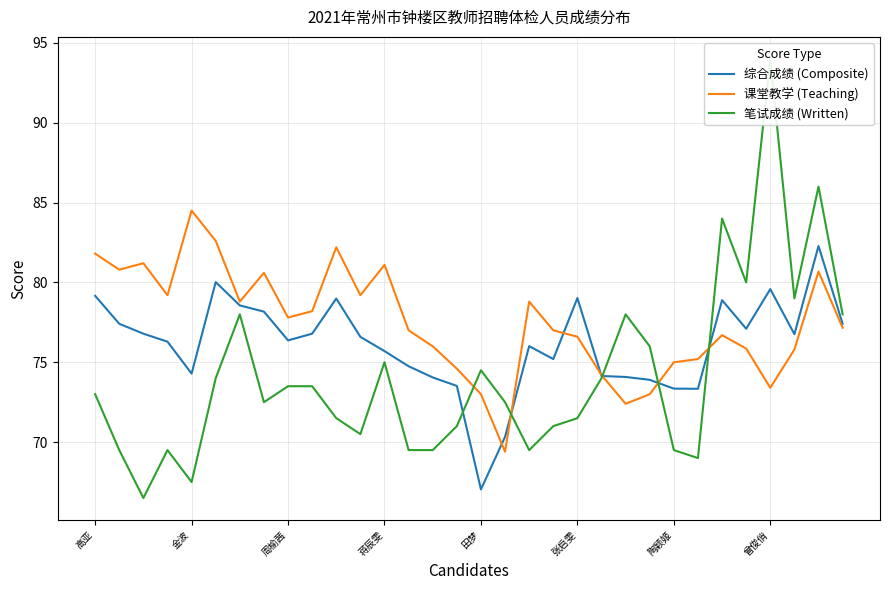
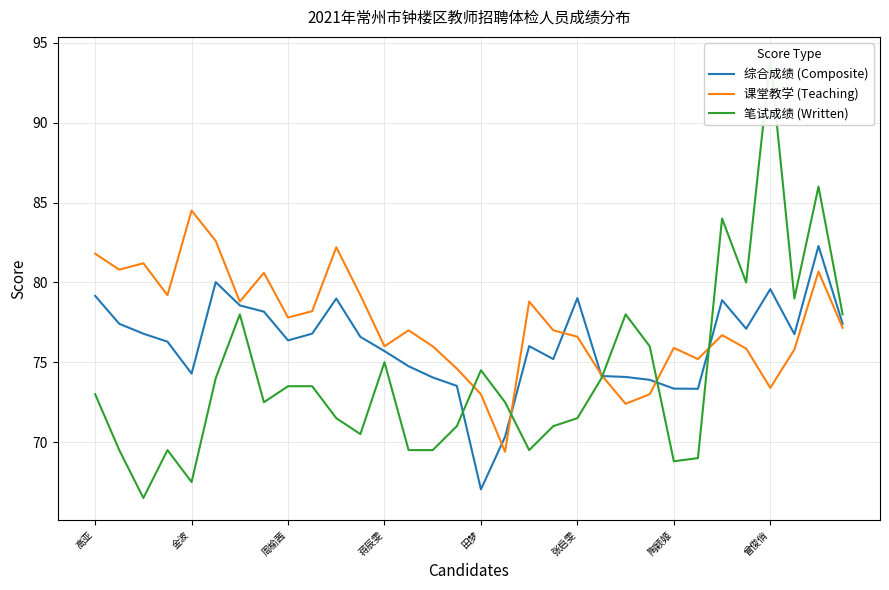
  {
    "综合成绩 (Composite)": {
      "高亚": 79.2,
      "金波": 74.3,
      "周榆茜": 76.4,
      "蒋辰雯": 75.7,
      "田梦": 67.0,
      "张启雯": 79.0,
      "陶颖姬": 73.4,
      "曾俊俏": 79.6
    },
    "课堂教学 (Teaching)": {
      "高亚": 81.8,
      "金波": 84.5,
      "周榆茜": 77.8,
-     "蒋辰雯": 81.1,
+     "蒋辰雯": 76.0,
      "田梦": 73.0,
      "张启雯": 76.6,
-     "陶颖姬": 75.0,
+     "陶颖姬": 75.9,
      "曾俊俏": 73.4
    },
    "笔试成绩 (Written)": {
      "高亚": 73.0,
      "金波": 67.5,
      "周榆茜": 73.5,
      "蒋辰雯": 75.0,
      "田梦": 74.5,
      "张启雯": 71.5,
-     "陶颖姬": 69.5
+     "陶颖姬": 68.8
    }
  }
